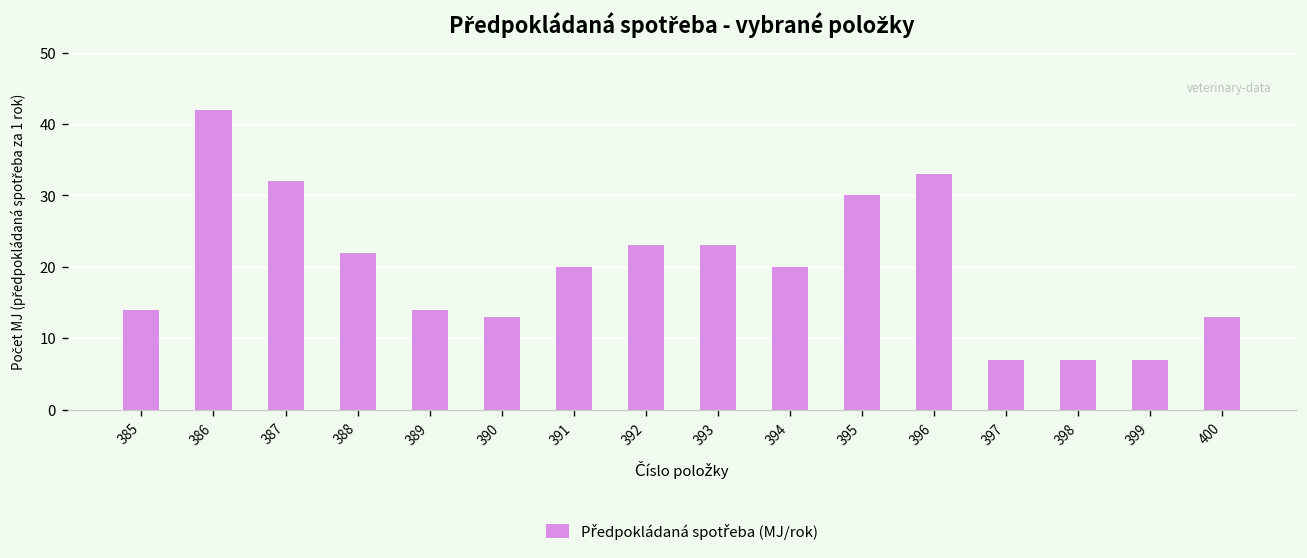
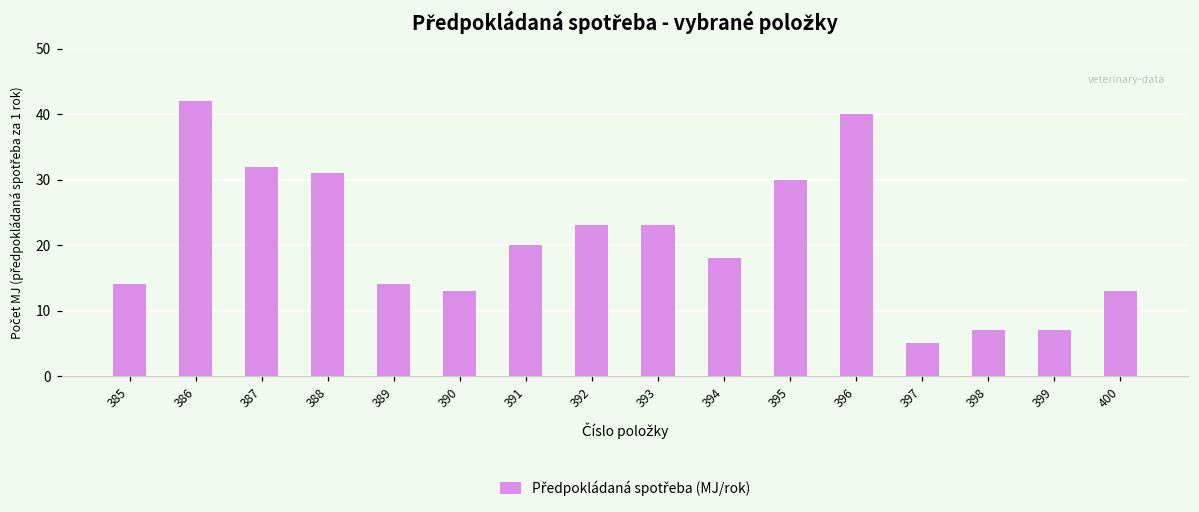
  {
    "385": 14,
    "386": 42,
    "387": 32,
-   "388": 22,
+   "388": 31,
    "389": 14,
    "390": 13,
    "391": 20,
    "392": 23,
    "393": 23,
-   "394": 20,
+   "394": 18,
    "395": 30,
-   "396": 33,
-   "397": 7,
+   "396": 40,
+   "397": 5,
    "398": 7,
    "399": 7,
    "400": 13
  }
